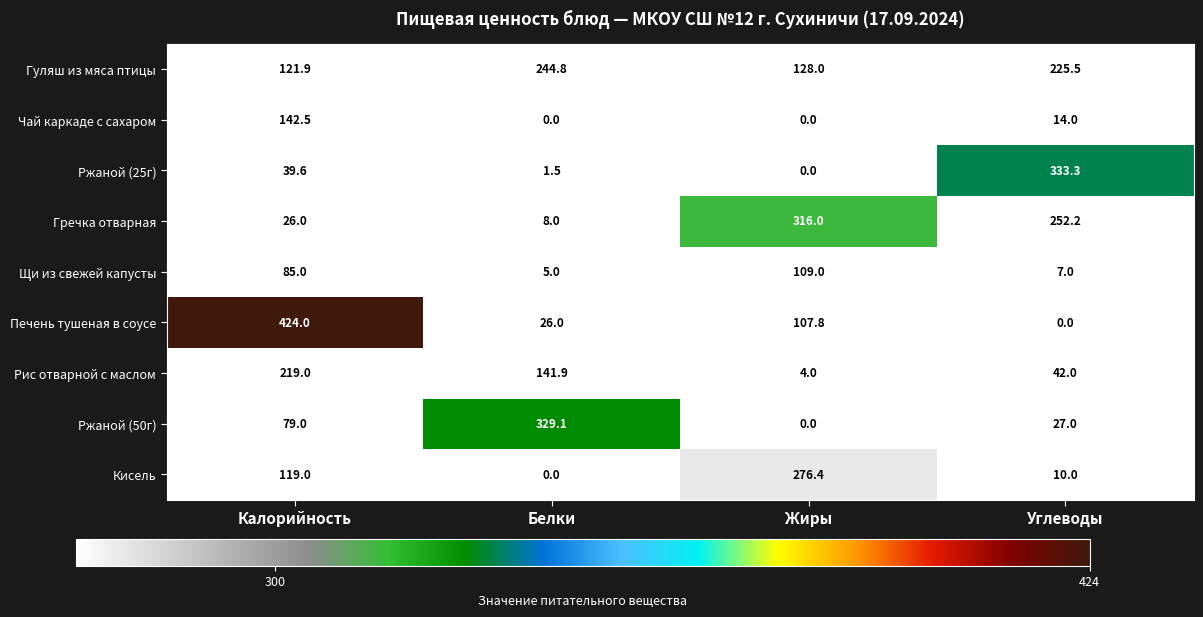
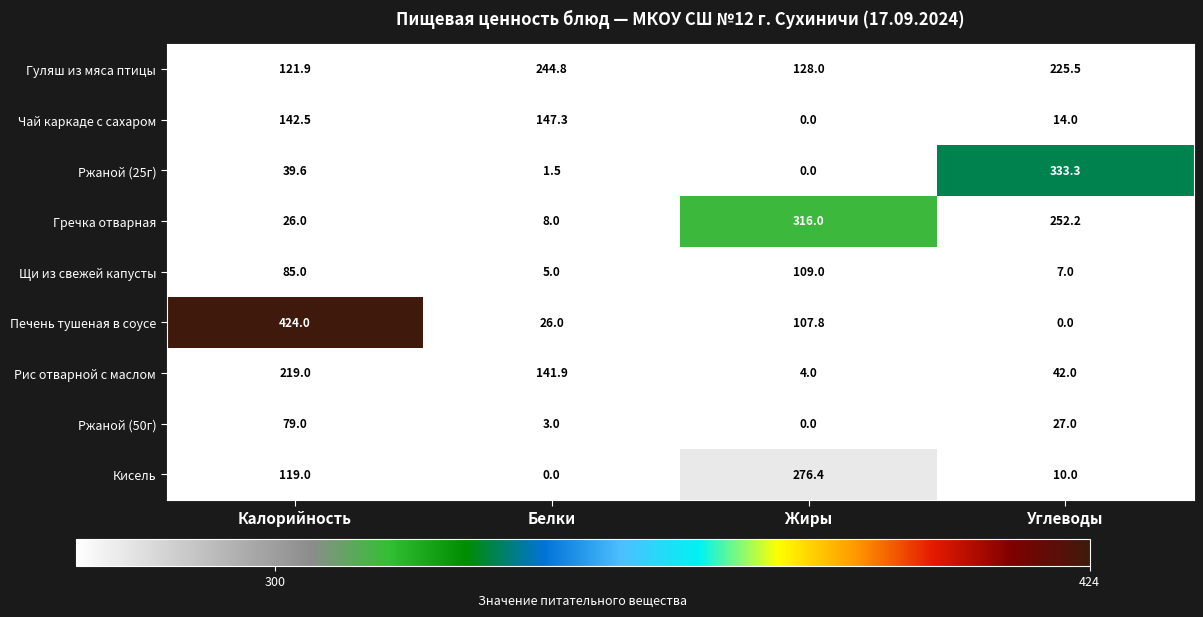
  {
    "Гуляш из мяса птицы": {
      "Калорийность": 121.9,
      "Белки": 244.8,
      "Жиры": 128.0,
      "Углеводы": 225.5
    },
    "Чай каркаде с сахаром": {
      "Калорийность": 142.5,
-     "Белки": 0.0,
+     "Белки": 147.3,
      "Жиры": 0.0,
      "Углеводы": 14.0
    },
    "Ржаной (25г)": {
      "Калорийность": 39.6,
      "Белки": 1.5,
      "Жиры": 0.0,
      "Углеводы": 333.3
    },
    "Гречка отварная": {
      "Калорийность": 26.0,
      "Белки": 8.0,
      "Жиры": 316.0,
      "Углеводы": 252.2
    },
    "Щи из свежей капусты": {
      "Калорийность": 85.0,
      "Белки": 5.0,
      "Жиры": 109.0,
      "Углеводы": 7.0
    },
    "Печень тушеная в соусе": {
      "Калорийность": 424.0,
      "Белки": 26.0,
      "Жиры": 107.8,
      "Углеводы": 0.0
    },
    "Рис отварной с маслом": {
      "Калорийность": 219.0,
      "Белки": 141.9,
      "Жиры": 4.0,
      "Углеводы": 42.0
    },
    "Ржаной (50г)": {
      "Калорийность": 79.0,
-     "Белки": 329.1,
+     "Белки": 3.0,
      "Жиры": 0.0,
      "Углеводы": 27.0
    },
    "Кисель": {
      "Калорийность": 119.0,
      "Белки": 0.0,
      "Жиры": 276.4,
      "Углеводы": 10.0
    }
  }
